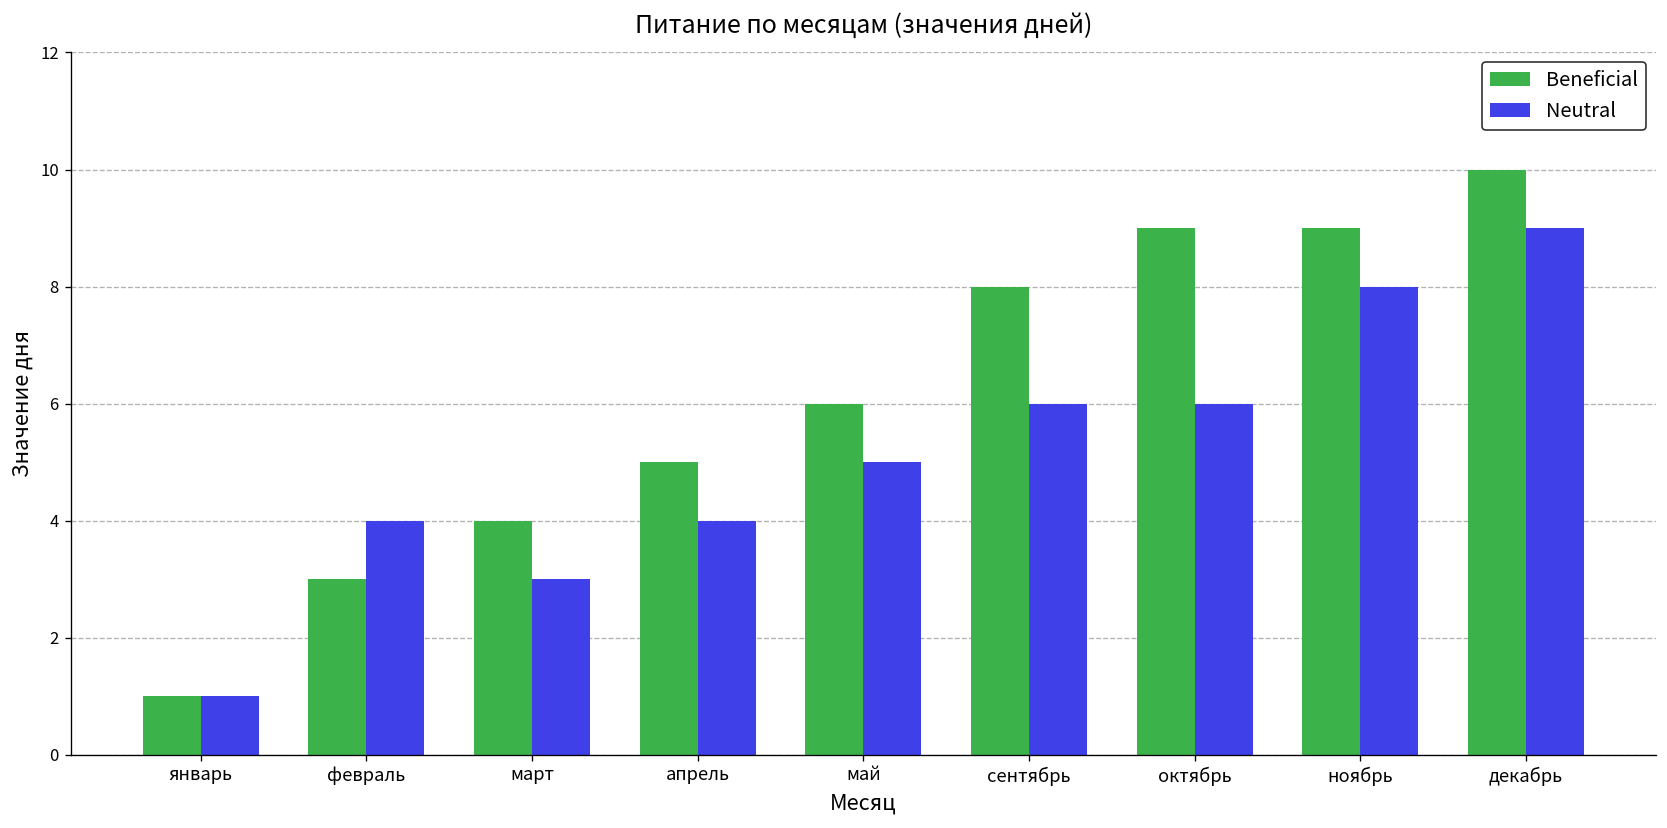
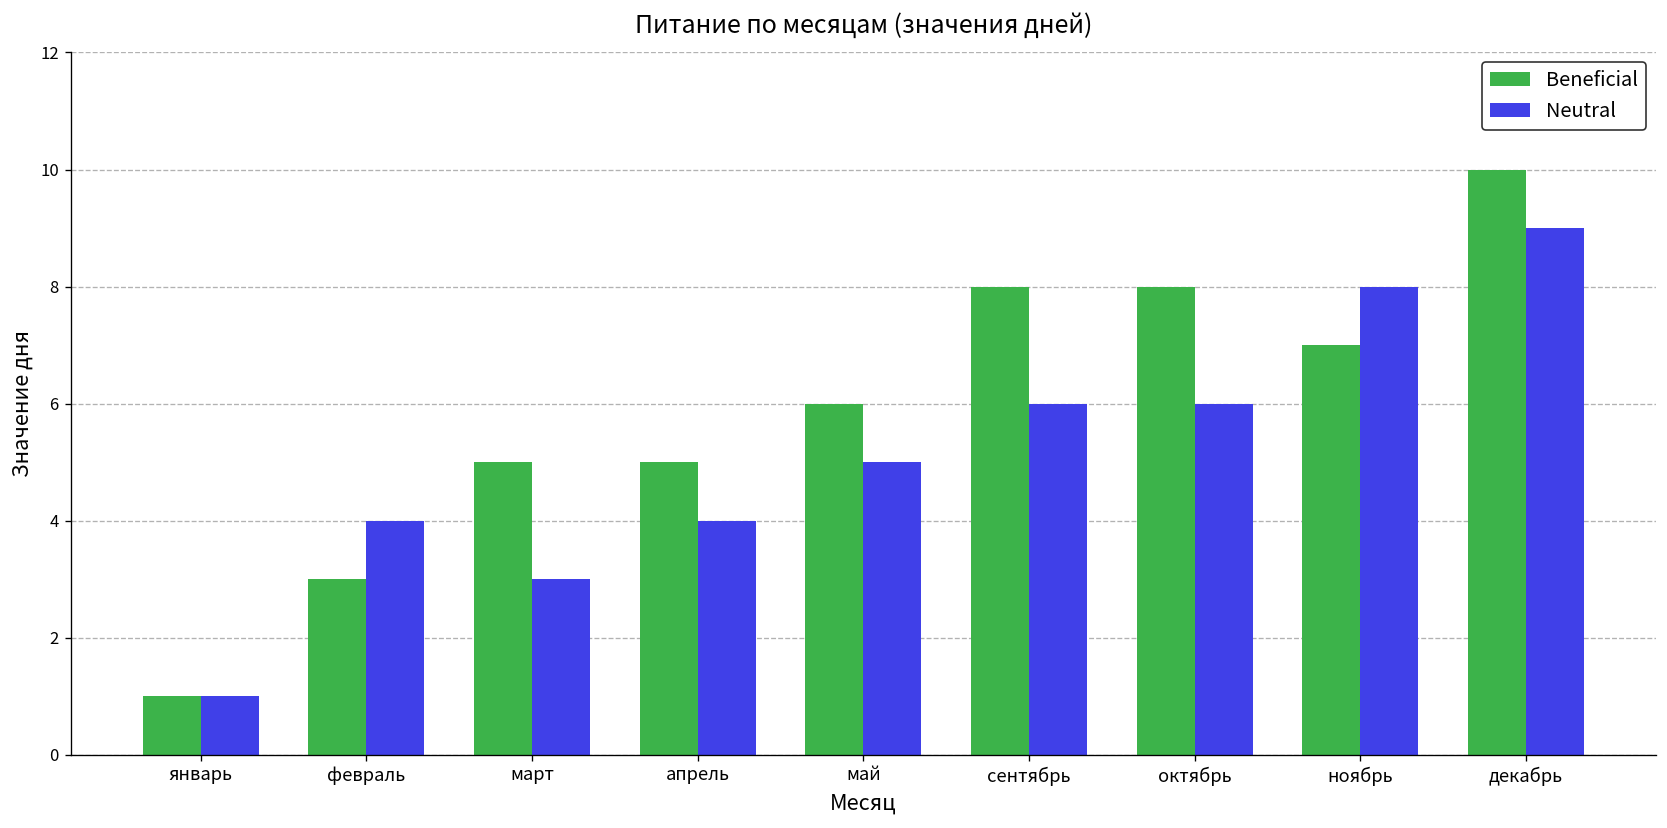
  {
    "Beneficial": {
      "январь": 1,
      "февраль": 3,
-     "март": 4,
+     "март": 5,
      "апрель": 5,
      "май": 6,
      "сентябрь": 8,
-     "октябрь": 9,
-     "ноябрь": 9,
+     "октябрь": 8,
+     "ноябрь": 7,
      "декабрь": 10
    },
    "Neutral": {
      "январь": 1,
      "февраль": 4,
      "март": 3,
      "апрель": 4,
      "май": 5,
      "сентябрь": 6,
      "октябрь": 6,
      "ноябрь": 8,
      "декабрь": 9
    }
  }
